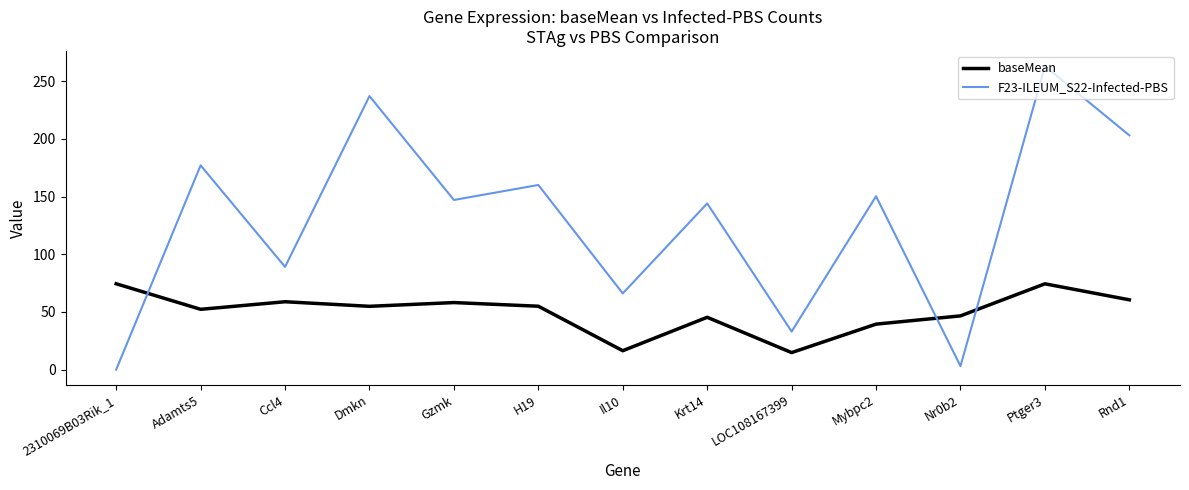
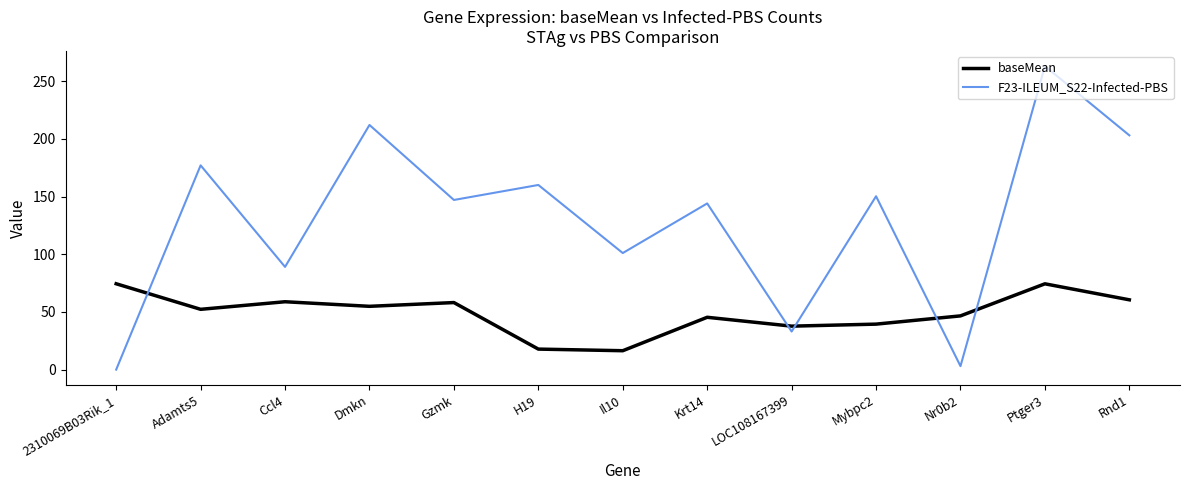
  {
    "baseMean": {
      "2310069B03Rik_1": 74,
      "Adamts5": 52,
      "Ccl4": 59,
      "Dmkn": 55,
      "Gzmk": 58,
-     "H19": 55,
+     "H19": 18,
      "Il10": 16,
      "Krt14": 45,
-     "LOC108167399": 15,
+     "LOC108167399": 38,
      "Mybpc2": 39,
      "Nr0b2": 47,
      "Ptger3": 74,
      "Rnd1": 60
    },
    "F23-ILEUM_S22-Infected-PBS": {
      "2310069B03Rik_1": 0,
      "Adamts5": 177,
      "Ccl4": 89,
-     "Dmkn": 237,
+     "Dmkn": 212,
      "Gzmk": 147,
      "H19": 160,
-     "Il10": 66,
+     "Il10": 101,
      "Krt14": 144,
      "LOC108167399": 33,
      "Mybpc2": 150,
      "Nr0b2": 3,
      "Rnd1": 203
    }
  }
